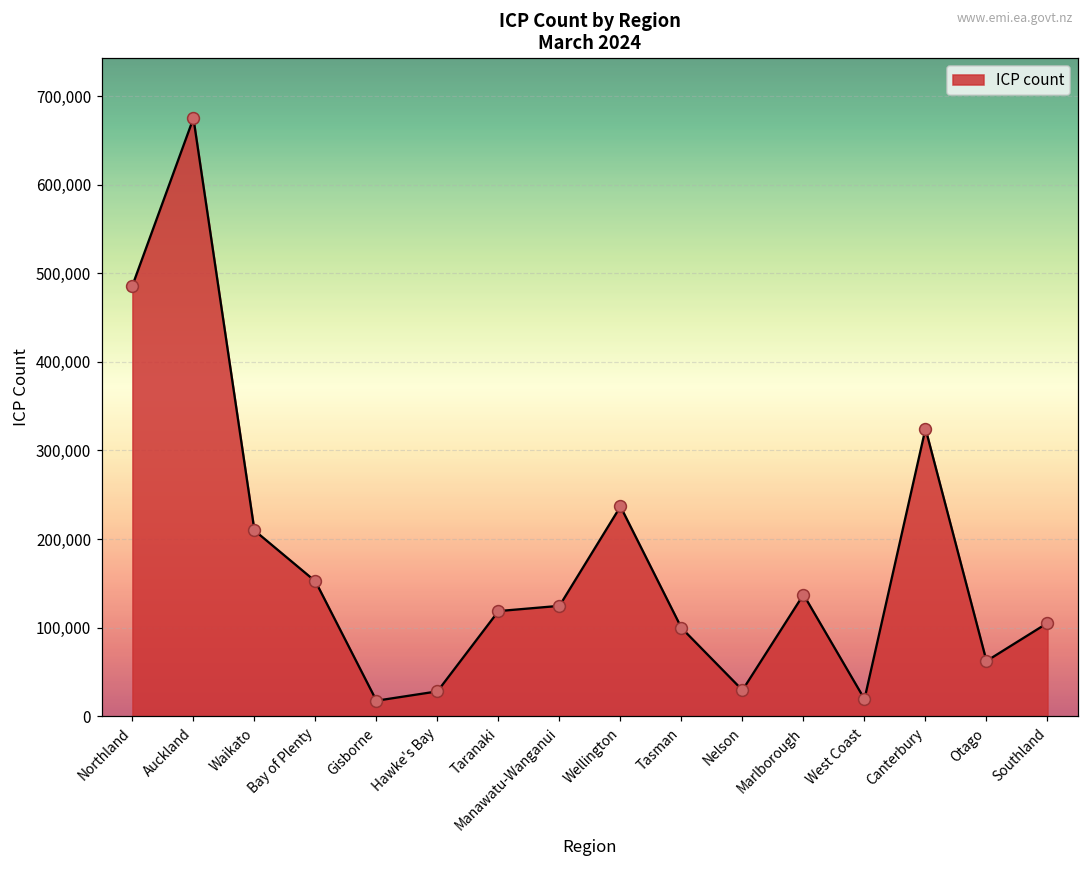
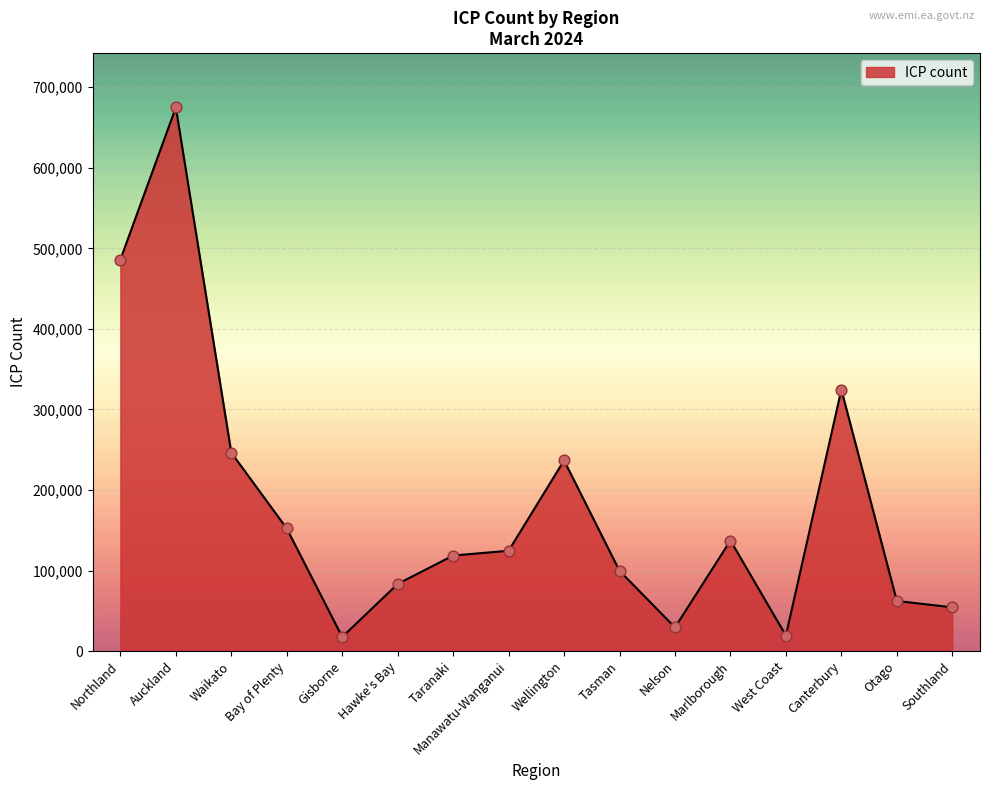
  {
    "Northland": "490,000",
    "Auckland": "670,000",
-   "Waikato": "210,000",
+   "Waikato": "250,000",
    "Bay of Plenty": "150,000",
    "Gisborne": "20,000",
-   "Hawke's Bay": "30,000",
+   "Hawke's Bay": "80,000",
    "Taranaki": "120,000",
    "Manawatu-Wanganui": "120,000",
    "Wellington": "240,000",
    "Tasman": "100,000",
    "Nelson": "30,000",
    "Marlborough": "140,000",
    "West Coast": "20,000",
    "Canterbury": "320,000",
    "Otago": "60,000",
-   "Southland": "110,000"
+   "Southland": "50,000"
  }
